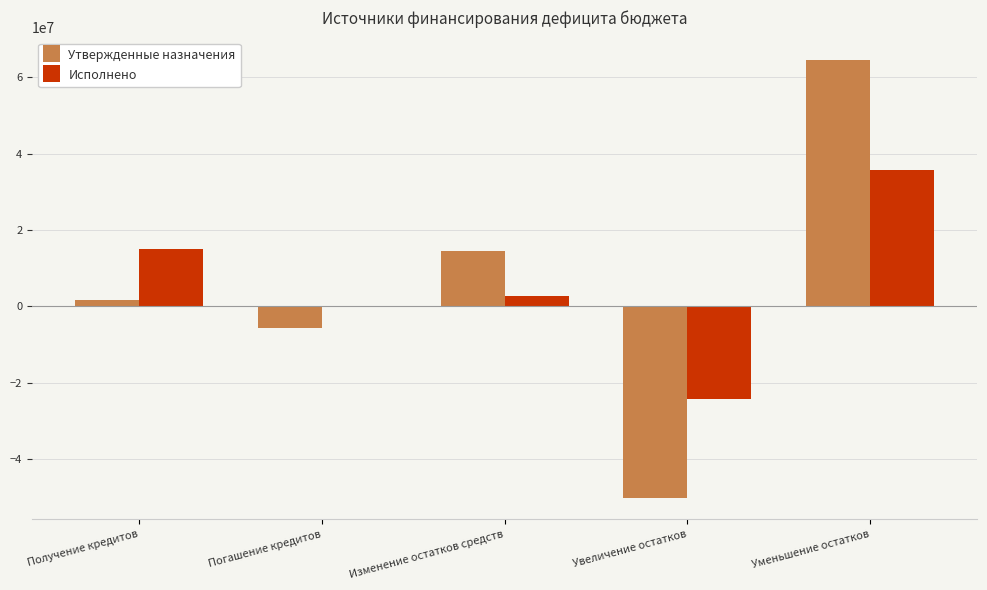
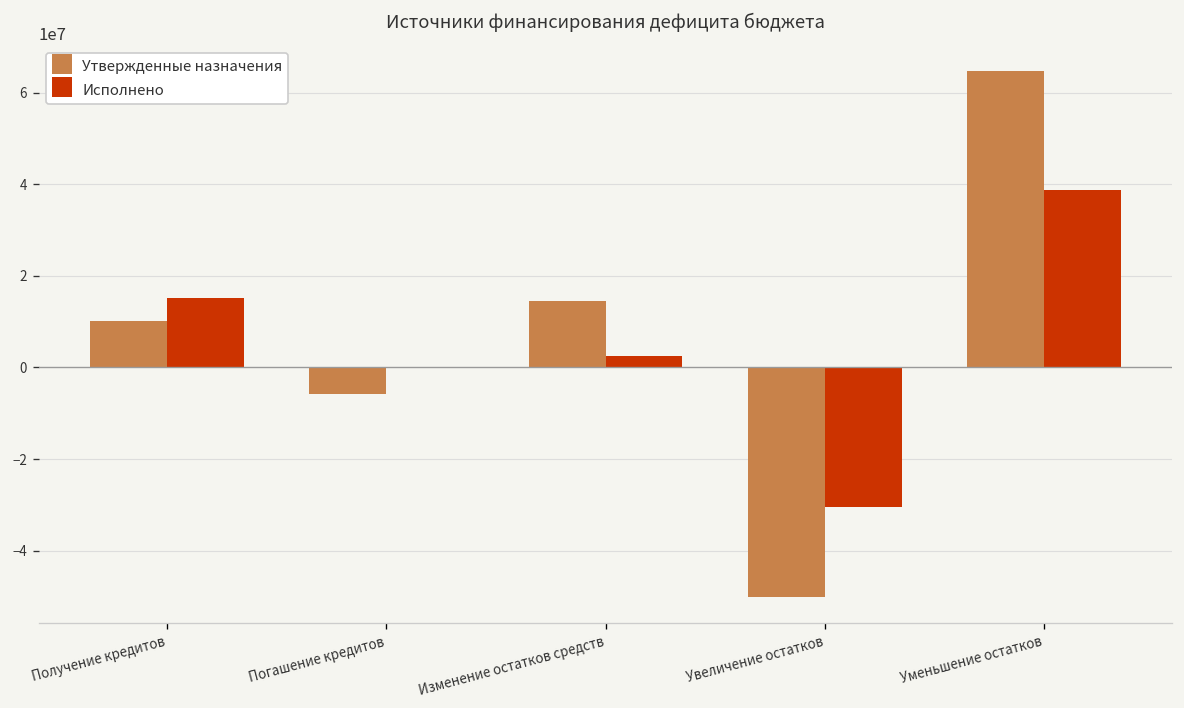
  {
    "Утвержденные назначения": {
-     "Получение кредитов": 2000000,
+     "Получение кредитов": 10000000,
      "Погашение кредитов": -6000000,
      "Изменение остатков средств": 15000000,
      "Увеличение остатков": -50000000,
      "Уменьшение остатков": 65000000
    },
    "Исполнено": {
      "Получение кредитов": 15000000,
      "Погашение кредитов": 0,
      "Изменение остатков средств": 3000000,
-     "Увеличение остатков": -24000000,
-     "Уменьшение остатков": 36000000
+     "Увеличение остатков": -30000000,
+     "Уменьшение остатков": 39000000
    }
  }
